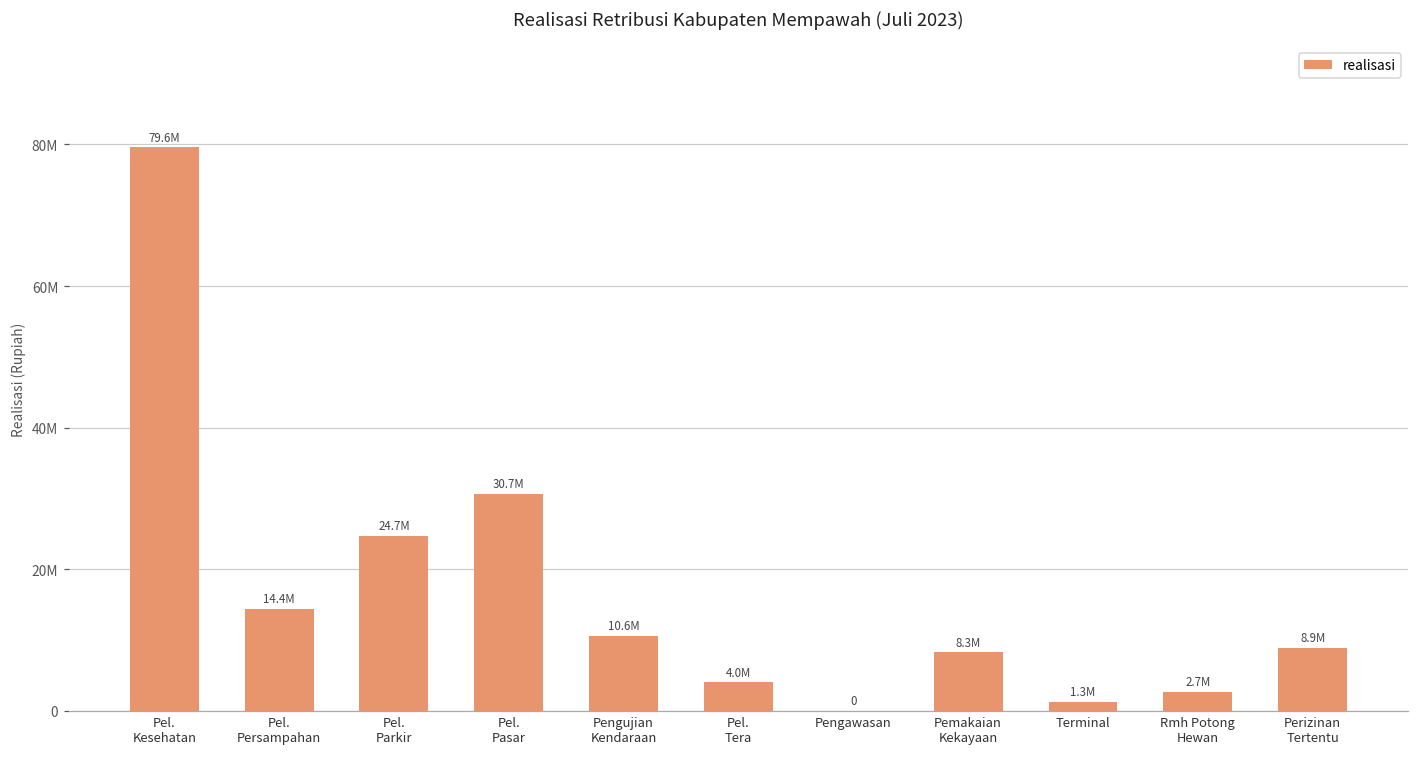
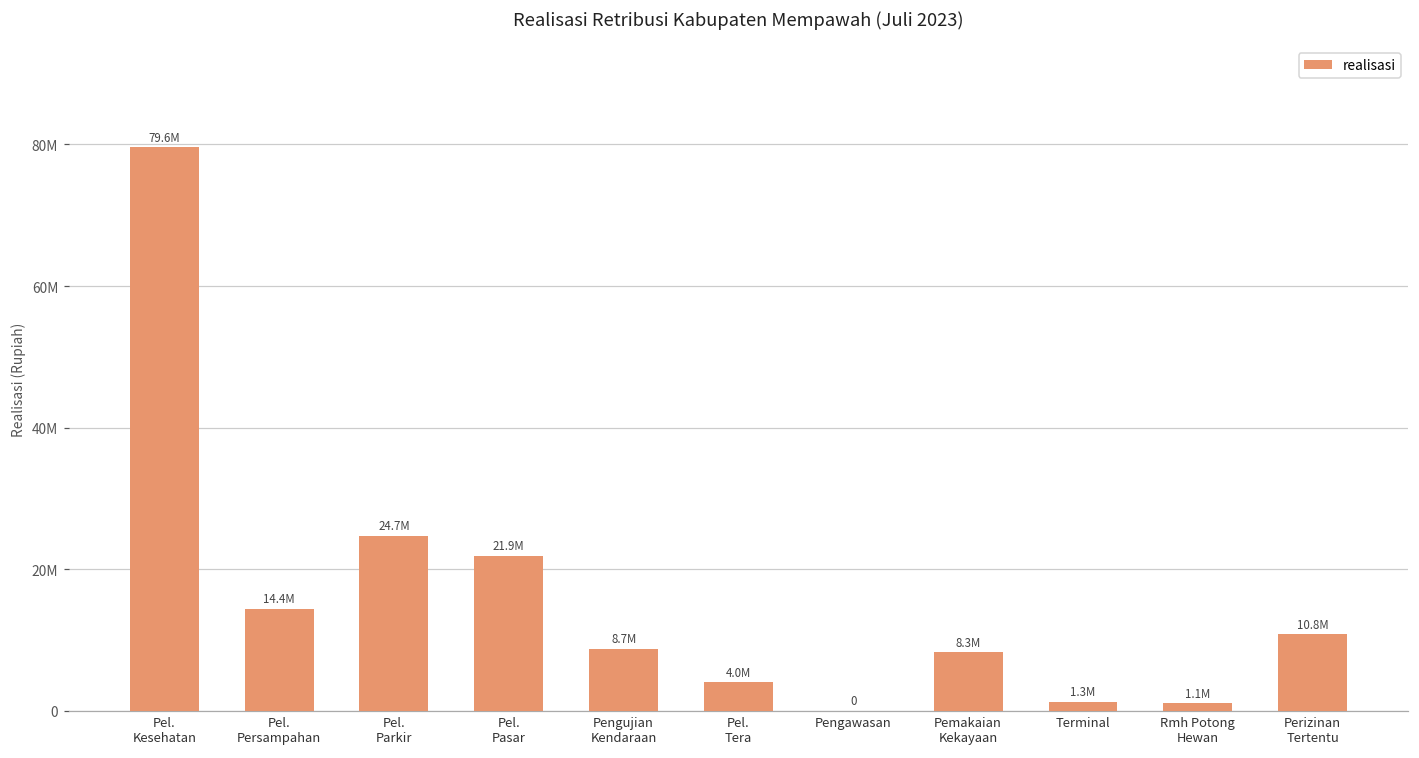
  {
    "Pel. Kesehatan": "79.6M",
    "Pel. Persampahan": "14.4M",
    "Pel. Parkir": "24.7M",
-   "Pel. Pasar": "30.7M",
-   "Pengujian Kendaraan": "10.6M",
+   "Pel. Pasar": "21.9M",
+   "Pengujian Kendaraan": "8.7M",
    "Pel. Tera": "4.0M",
    "Pengawasan": "0",
    "Pemakaian Kekayaan": "8.3M",
    "Terminal": "1.3M",
-   "Rmh Potong Hewan": "2.7M",
-   "Perizinan Tertentu": "8.9M"
+   "Rmh Potong Hewan": "1.1M",
+   "Perizinan Tertentu": "10.8M"
  }
